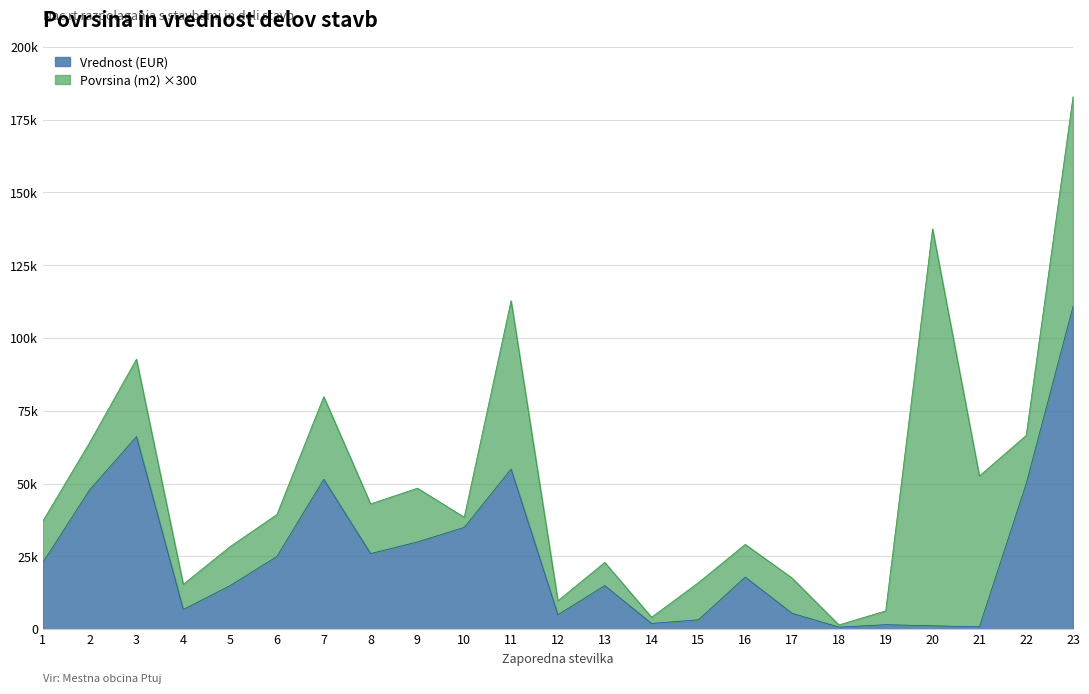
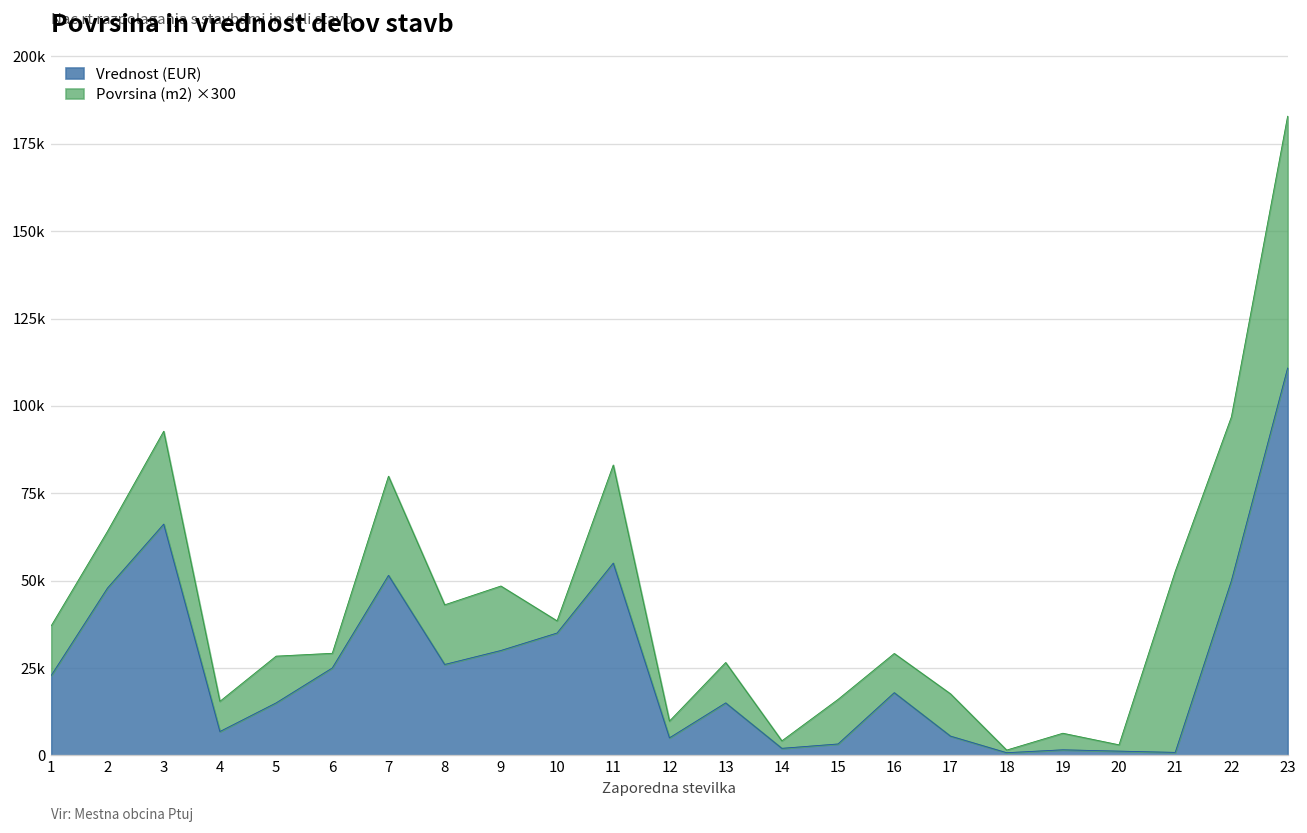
  {
    "Vrednost (EUR)": {
      "1": 23000,
      "2": 48000,
      "3": 66000,
      "4": 7000,
      "5": 15000,
      "6": 25000,
      "7": 52000,
      "8": 26000,
      "9": 30000,
      "10": 35000,
      "11": 55000,
      "12": 5000,
      "13": 15000,
      "14": 2000,
      "15": 3000,
      "16": 18000,
      "17": 6000,
      "19": 2000,
      "20": 1000,
      "21": 1000,
      "22": 50000,
      "23": 111000
    },
    "Povrsina (m2) ×300": {
      "1": 14000,
      "2": 16000,
      "3": 27000,
      "4": 9000,
      "5": 13000,
-     "6": 14000,
+     "6": 4000,
      "7": 28000,
      "8": 17000,
      "9": 18000,
      "10": 3000,
-     "11": 58000,
+     "11": 28000,
      "12": 5000,
-     "13": 8000,
+     "13": 12000,
      "14": 2000,
      "15": 13000,
      "16": 11000,
      "17": 12000,
      "19": 5000,
-     "20": 136000,
+     "20": 2000,
      "21": 52000,
-     "22": 17000,
+     "22": 47000,
      "23": 72000
    }
  }
